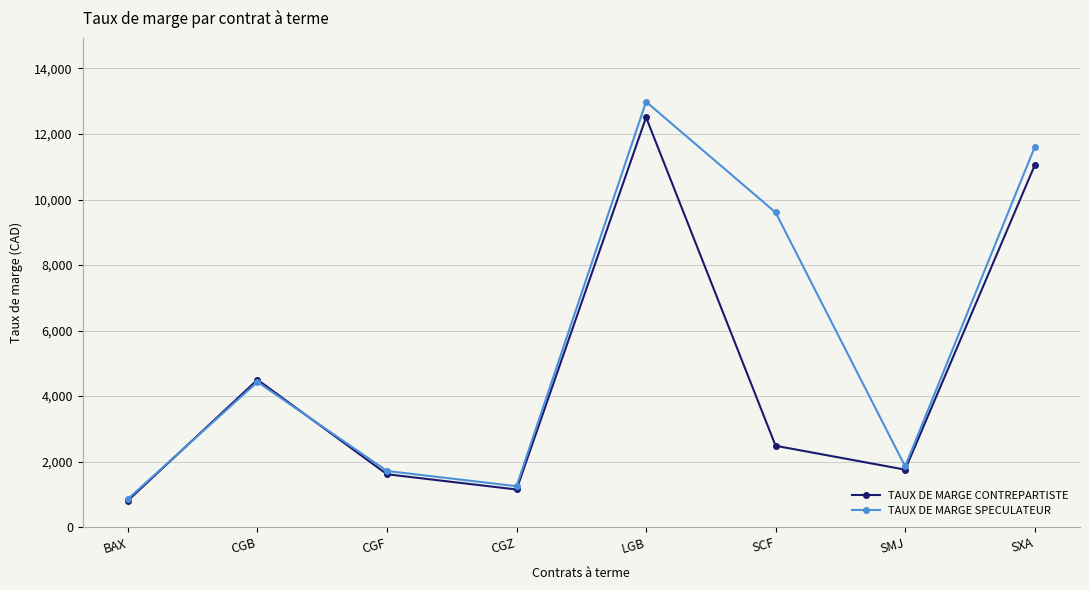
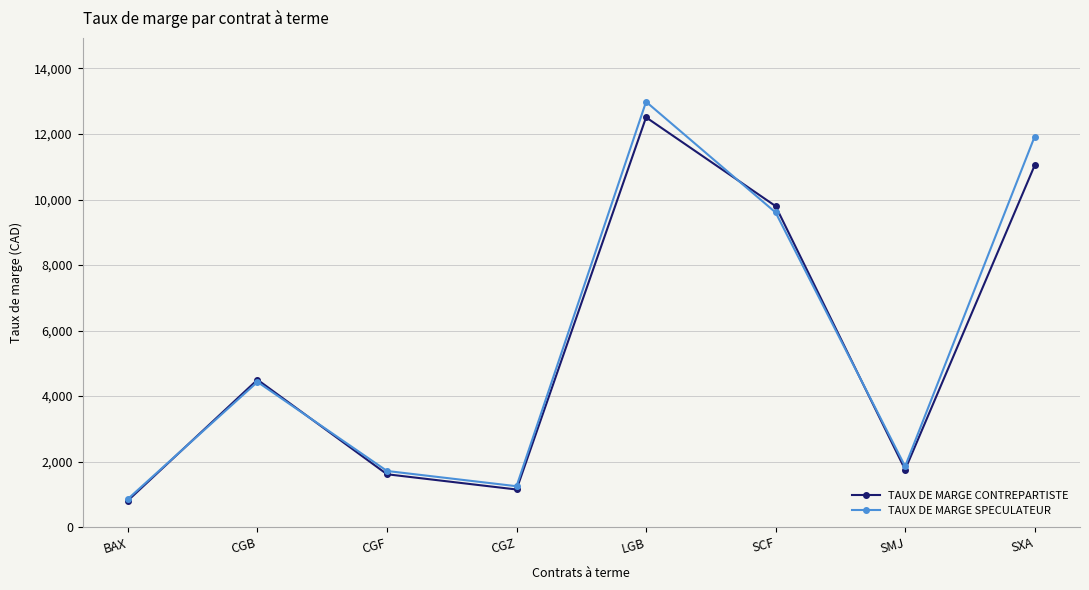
  {
    "TAUX DE MARGE CONTREPARTISTE": {
      "CGF": "1,600",
      "CGZ": "1,200",
      "LGB": "12,500",
-     "SCF": "2,500",
+     "SCF": "9,800",
      "SMJ": "1,800",
      "SXA": "11,000"
    },
    "TAUX DE MARGE SPECULATEUR": {
      "CGF": "1,700",
      "CGZ": "1,300",
      "LGB": "13,000",
      "SCF": "9,600",
      "SMJ": "1,900",
-     "SXA": "11,600"
+     "SXA": "11,900"
    }
  }
